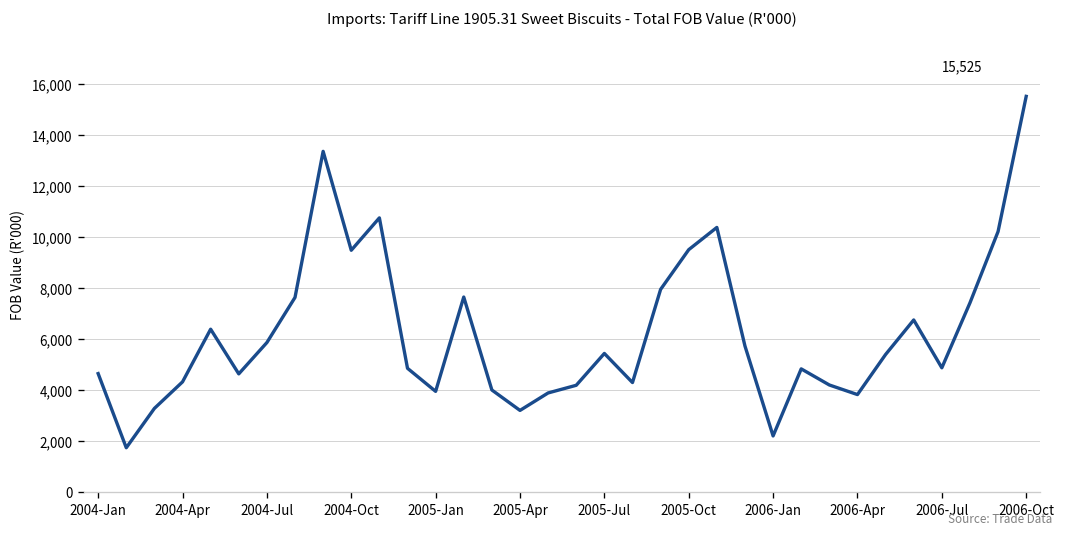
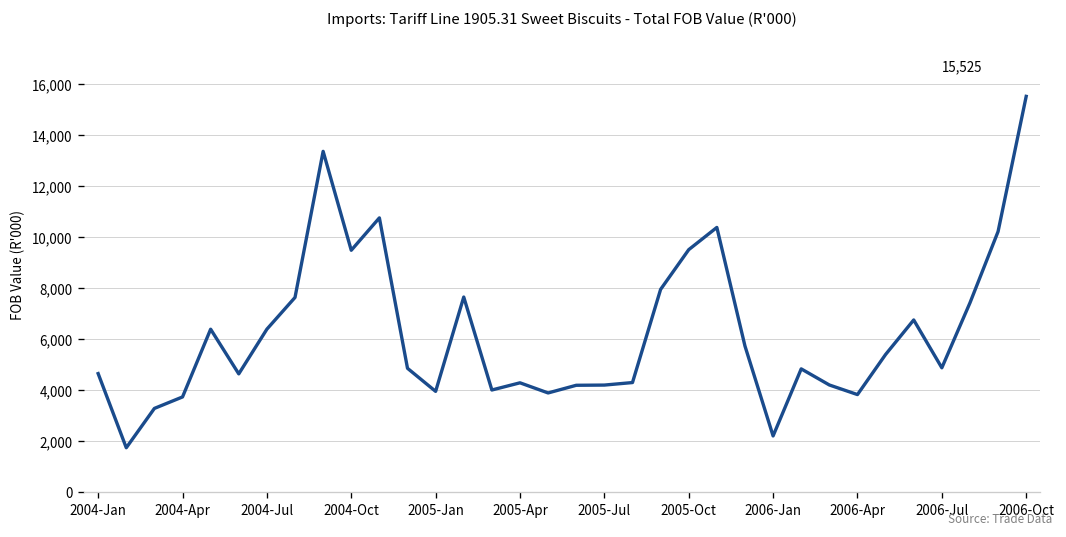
  {
    "2004-Jan": "4,600",
-   "2004-Apr": "4,300",
-   "2004-Jul": "5,900",
+   "2004-Apr": "3,700",
+   "2004-Jul": "6,400",
    "2004-Oct": "9,500",
    "2005-Jan": "3,900",
-   "2005-Apr": "3,200",
-   "2005-Jul": "5,400",
+   "2005-Apr": "4,300",
+   "2005-Jul": "4,200",
    "2005-Oct": "9,500",
    "2006-Jan": "2,200",
    "2006-Apr": "3,800",
    "2006-Jul": "4,900",
    "2006-Oct": "15,500"
  }
